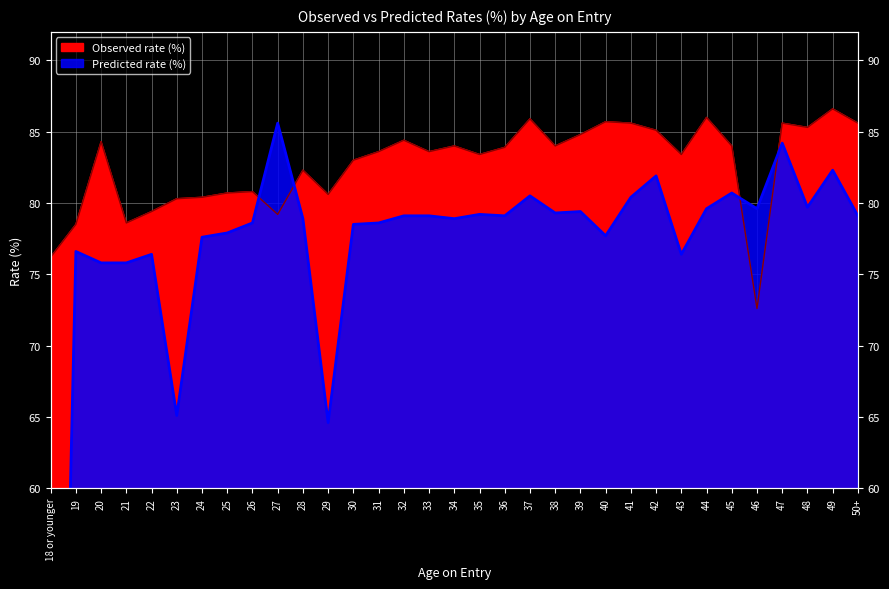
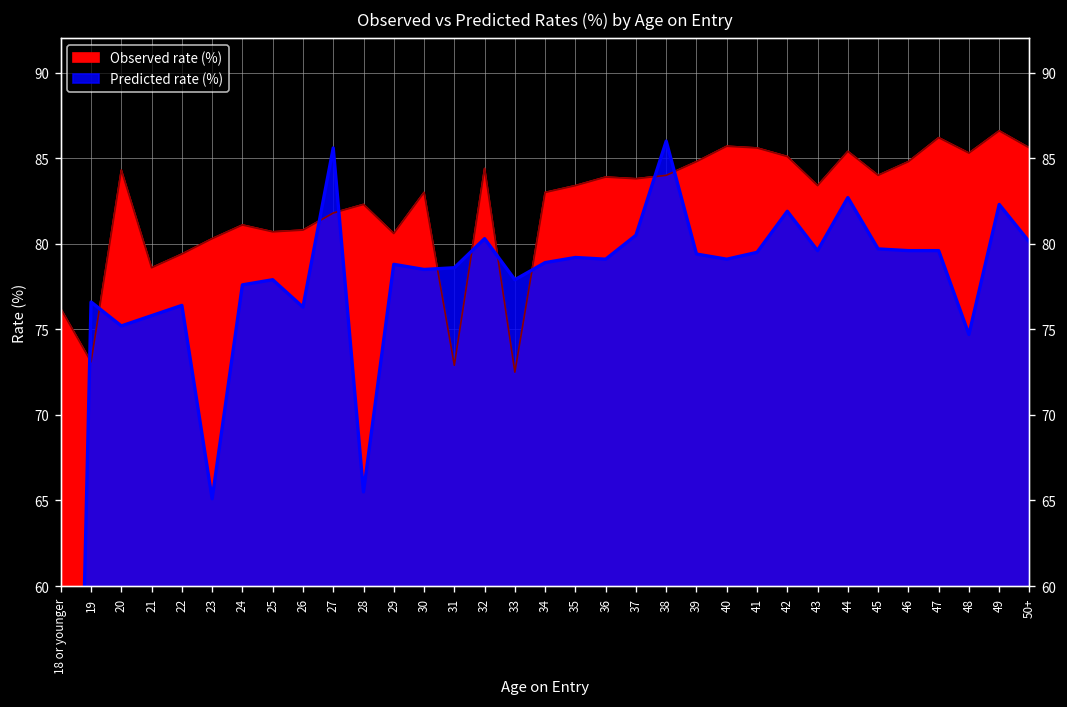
  {
    "Observed rate (%)": {
      "18 or younger": 76.2,
-     "19": 78.5,
+     "19": 73.1,
      "20": 84.3,
      "21": 78.6,
      "22": 79.4,
      "23": 80.3,
-     "24": 80.4,
+     "24": 81.1,
      "25": 80.7,
      "26": 80.8,
-     "27": 79.2,
+     "27": 81.8,
      "28": 82.3,
      "29": 80.6,
      "30": 83.0,
-     "31": 83.6,
+     "31": 72.9,
      "32": 84.4,
-     "33": 83.6,
-     "34": 84,
+     "33": 72.5,
+     "34": 83,
      "35": 83.4,
      "36": 83.9,
-     "37": 85.9,
+     "37": 83.8,
      "38": 84.0,
      "39": 84.8,
      "40": 85.7,
      "41": 85.6,
      "42": 85.1,
      "43": 83.4,
-     "44": 86.0,
+     "44": 85.4,
      "45": 84.0,
-     "46": 72.6,
-     "47": 85.6,
+     "46": 84.8,
+     "47": 86.2,
      "48": 85.3,
      "49": 86.6,
      "50+": 85.6
    },
    "Predicted rate (%)": {
      "19": 76.6,
-     "20": 75.8,
+     "20": 75.2,
      "21": 75.8,
      "22": 76.4,
      "23": 65.1,
      "24": 77.6,
      "25": 77.9,
-     "26": 78.6,
+     "26": 76.3,
      "27": 85.6,
-     "28": 78.9,
-     "29": 64.6,
+     "28": 65.5,
+     "29": 78.8,
      "30": 78.5,
      "31": 78.6,
-     "32": 79.1,
-     "33": 79.1,
+     "32": 80.3,
+     "33": 77.9,
      "34": 78.9,
      "35": 79.2,
      "36": 79.1,
      "37": 80.5,
-     "38": 79.3,
+     "38": 86.0,
      "39": 79.4,
-     "40": 77.7,
-     "41": 80.4,
+     "40": 79.1,
+     "41": 79.5,
      "42": 81.9,
-     "43": 76.4,
-     "44": 79.6,
-     "45": 80.7,
+     "43": 79.6,
+     "44": 82.7,
+     "45": 79.7,
      "46": 79.6,
-     "47": 84.2,
-     "48": 79.7,
+     "47": 79.6,
+     "48": 74.7,
      "49": 82.3,
-     "50+": 79.1
+     "50+": 80.1
    }
  }
